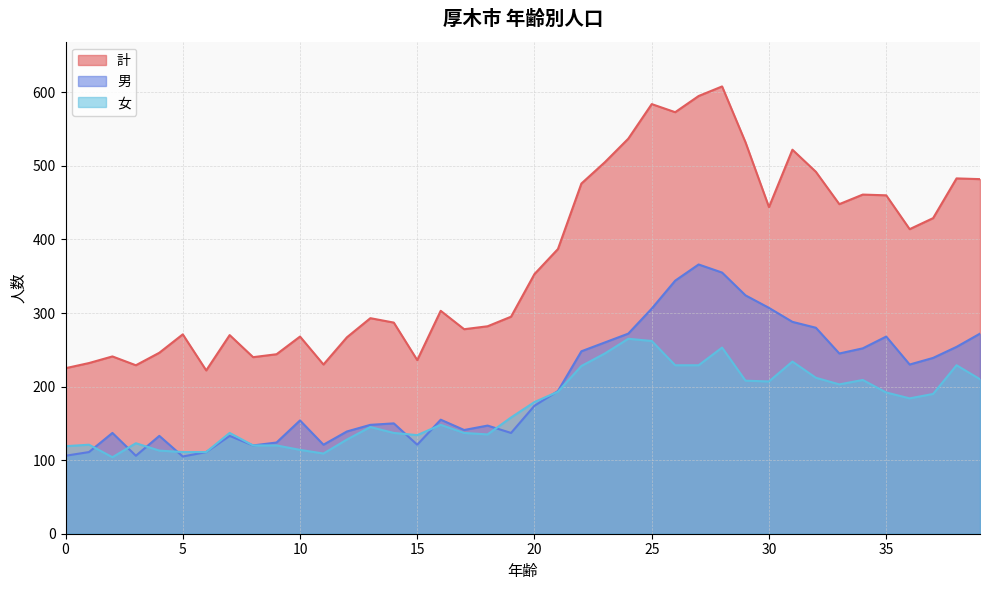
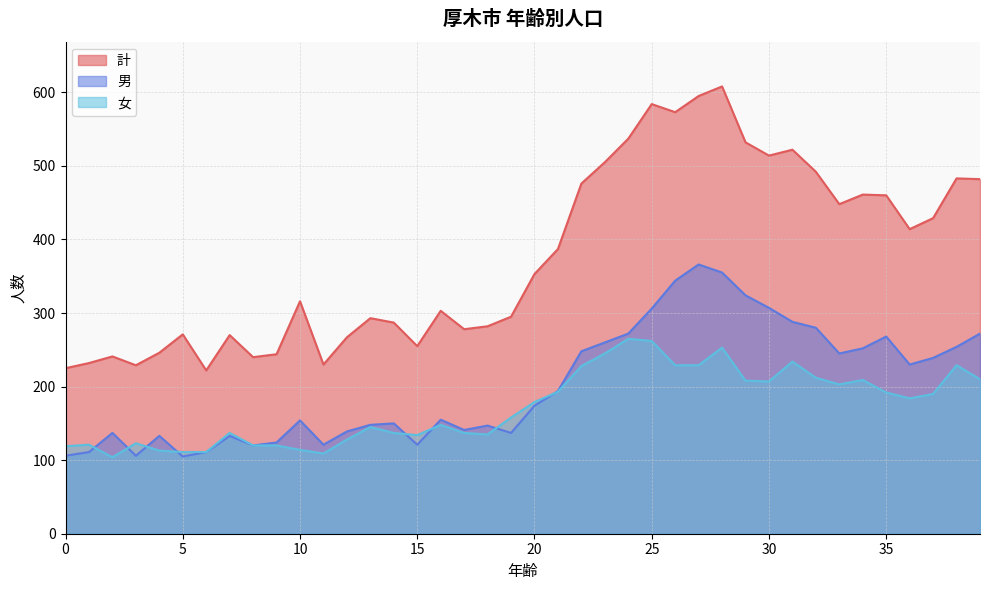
  {
    "計": {
      "0": 230,
      "5": 270,
-     "10": 270,
-     "15": 240,
+     "10": 320,
+     "15": 260,
      "20": 350,
      "25": 580,
-     "30": 440,
+     "30": 510,
      "35": 460
    }
  }
